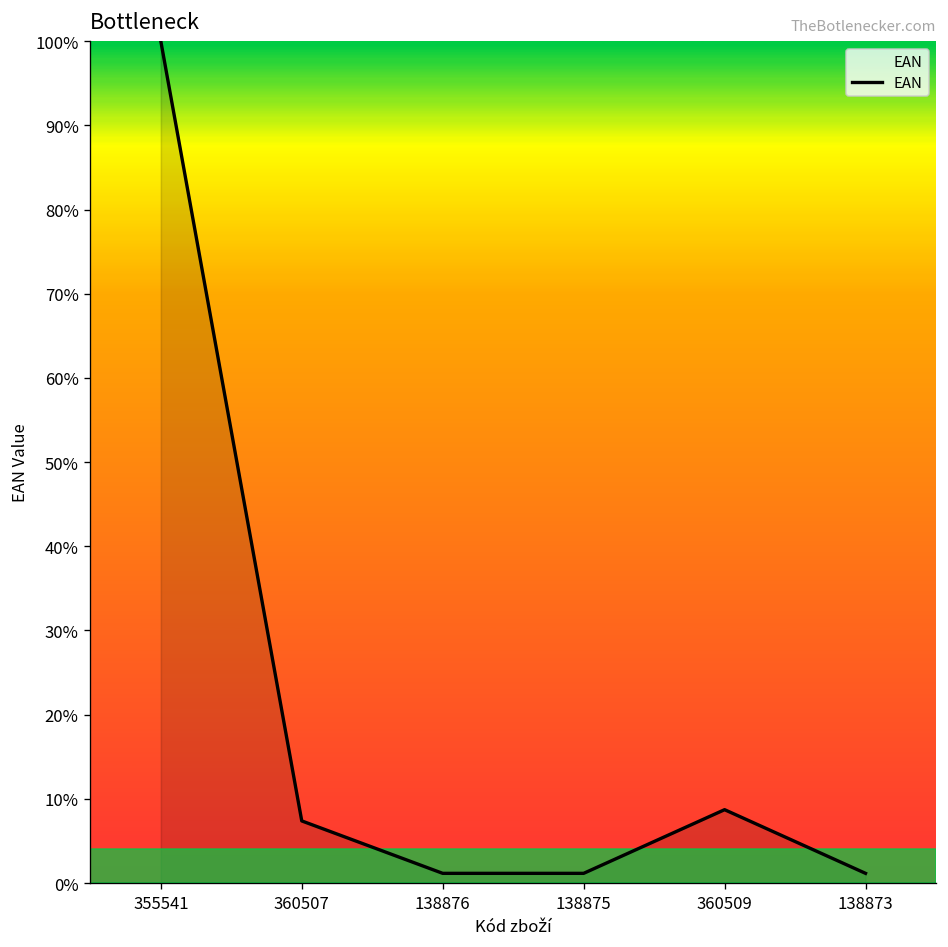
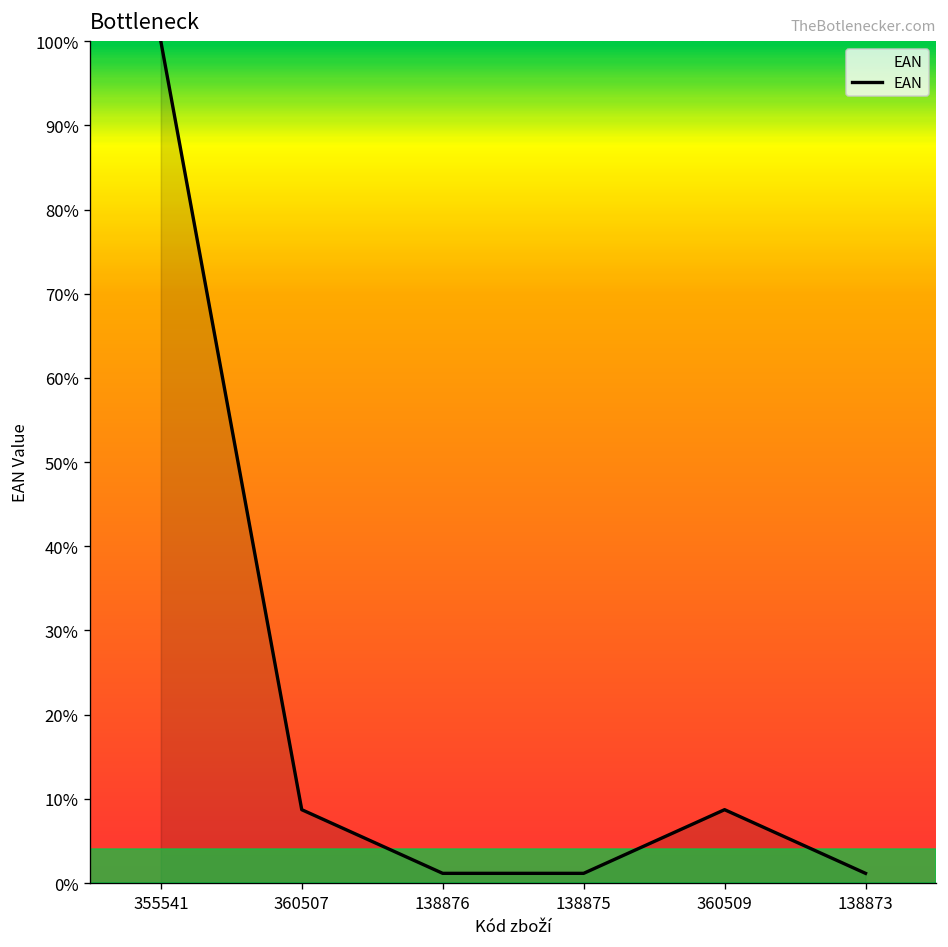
  {
    "355541": "100%",
-   "360507": "7%",
+   "360507": "9%",
    "360509": "9%"
  }
